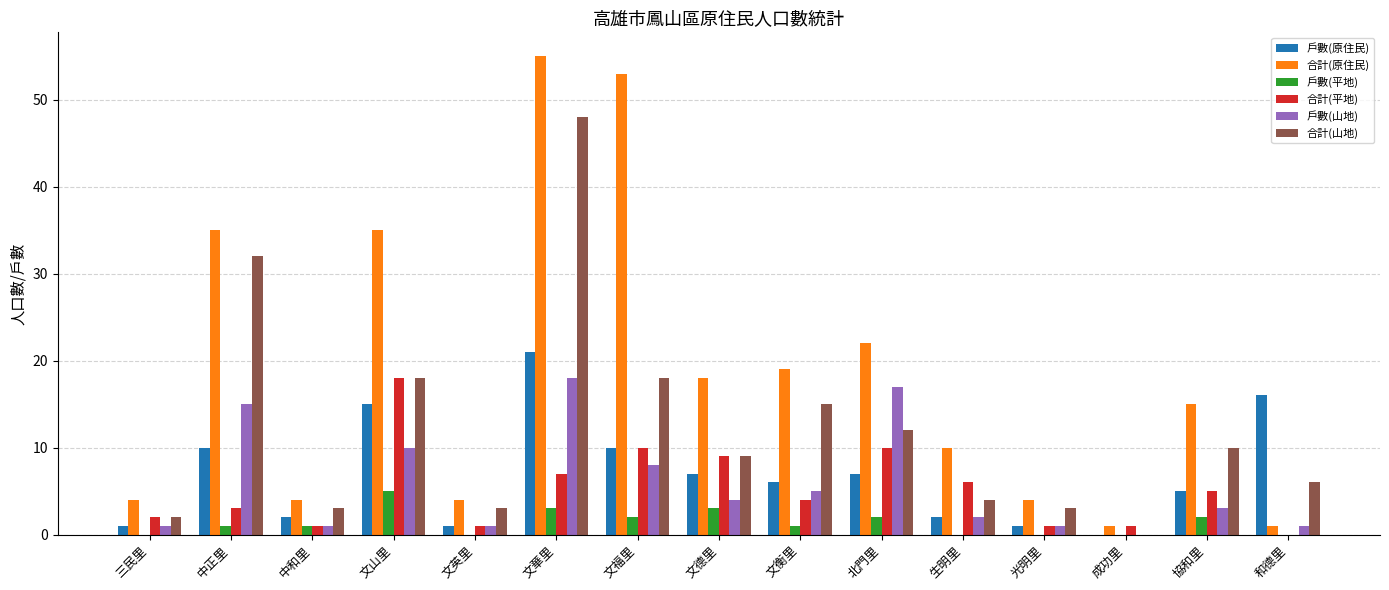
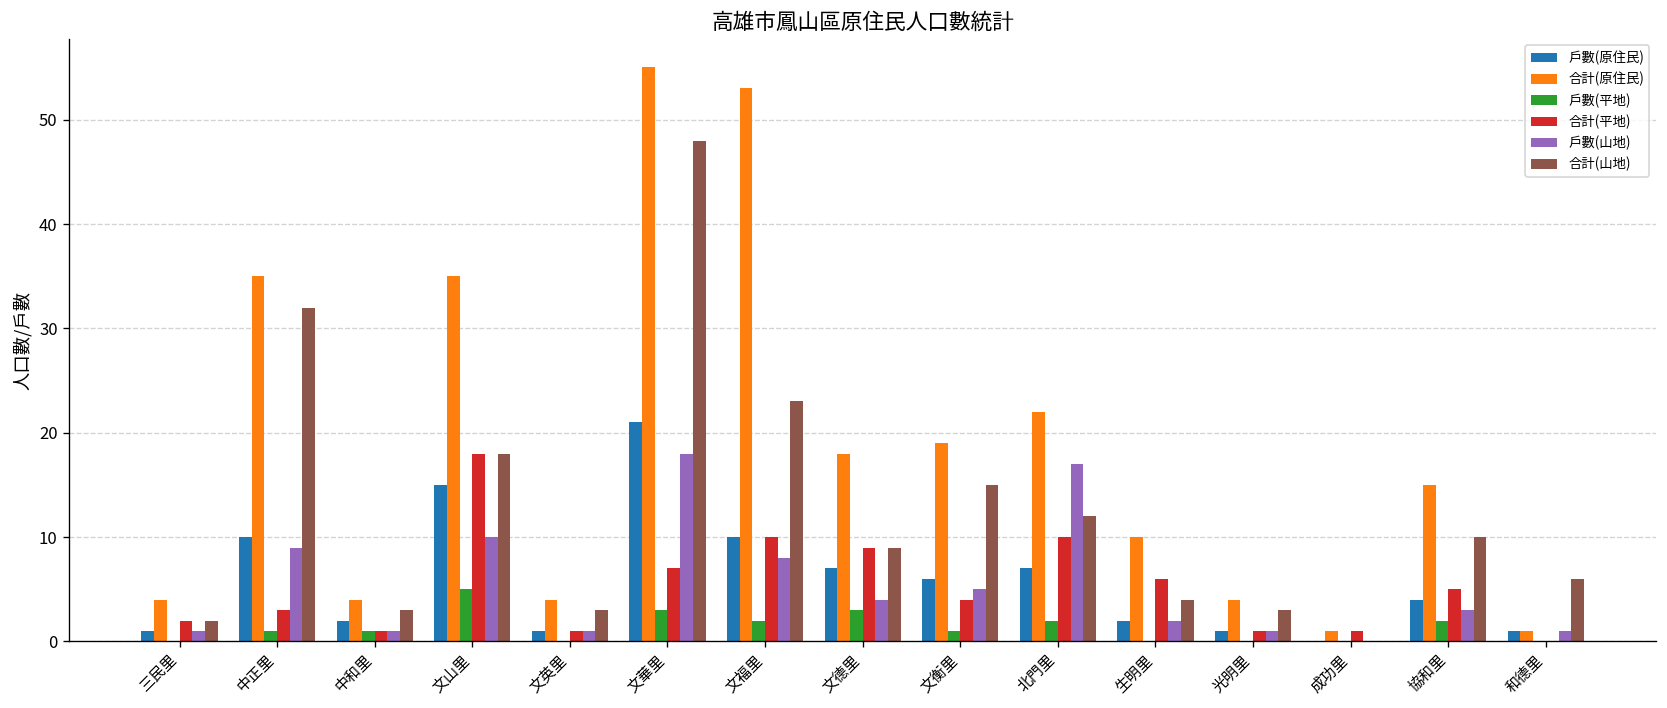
  {
    "戶數(原住民)": {
      "三民里": 1,
      "中正里": 10,
      "中和里": 2,
      "文山里": 15,
      "文英里": 1,
      "文華里": 21,
      "文福里": 10,
      "文德里": 7,
      "文衡里": 6,
      "北門里": 7,
      "生明里": 2,
      "光明里": 1,
      "成功里": 0,
-     "協和里": 5,
-     "和德里": 16
+     "協和里": 4,
+     "和德里": 1
    },
    "合計(原住民)": {
      "三民里": 4,
      "中正里": 35,
      "中和里": 4,
      "文山里": 35,
      "文英里": 4,
      "文華里": 55,
      "文福里": 53,
      "文德里": 18,
      "文衡里": 19,
      "北門里": 22,
      "生明里": 10,
      "光明里": 4,
      "成功里": 1,
      "協和里": 15,
      "和德里": 1
    },
    "戶數(平地)": {
      "三民里": 0,
      "中正里": 1,
      "中和里": 1,
      "文山里": 5,
      "文英里": 0,
      "文華里": 3,
      "文福里": 2,
      "文德里": 3,
      "文衡里": 1,
      "北門里": 2,
      "生明里": 0,
      "光明里": 0,
      "成功里": 0,
      "協和里": 2,
      "和德里": 0
    },
    "合計(平地)": {
      "三民里": 2,
      "中正里": 3,
      "中和里": 1,
      "文山里": 18,
      "文英里": 1,
      "文華里": 7,
      "文福里": 10,
      "文德里": 9,
      "文衡里": 4,
      "北門里": 10,
      "生明里": 6,
      "光明里": 1,
      "成功里": 1,
      "協和里": 5,
      "和德里": 0
    },
    "戶數(山地)": {
      "三民里": 1,
-     "中正里": 15,
+     "中正里": 9,
      "中和里": 1,
      "文山里": 10,
      "文英里": 1,
      "文華里": 18,
      "文福里": 8,
      "文德里": 4,
      "文衡里": 5,
      "北門里": 17,
      "生明里": 2,
      "光明里": 1,
      "成功里": 0,
      "協和里": 3,
      "和德里": 1
    },
    "合計(山地)": {
      "三民里": 2,
      "中正里": 32,
      "中和里": 3,
      "文山里": 18,
      "文英里": 3,
      "文華里": 48,
-     "文福里": 18,
+     "文福里": 23,
      "文德里": 9,
      "文衡里": 15,
      "北門里": 12,
      "生明里": 4,
      "光明里": 3,
      "成功里": 0,
      "協和里": 10,
      "和德里": 6
    }
  }
